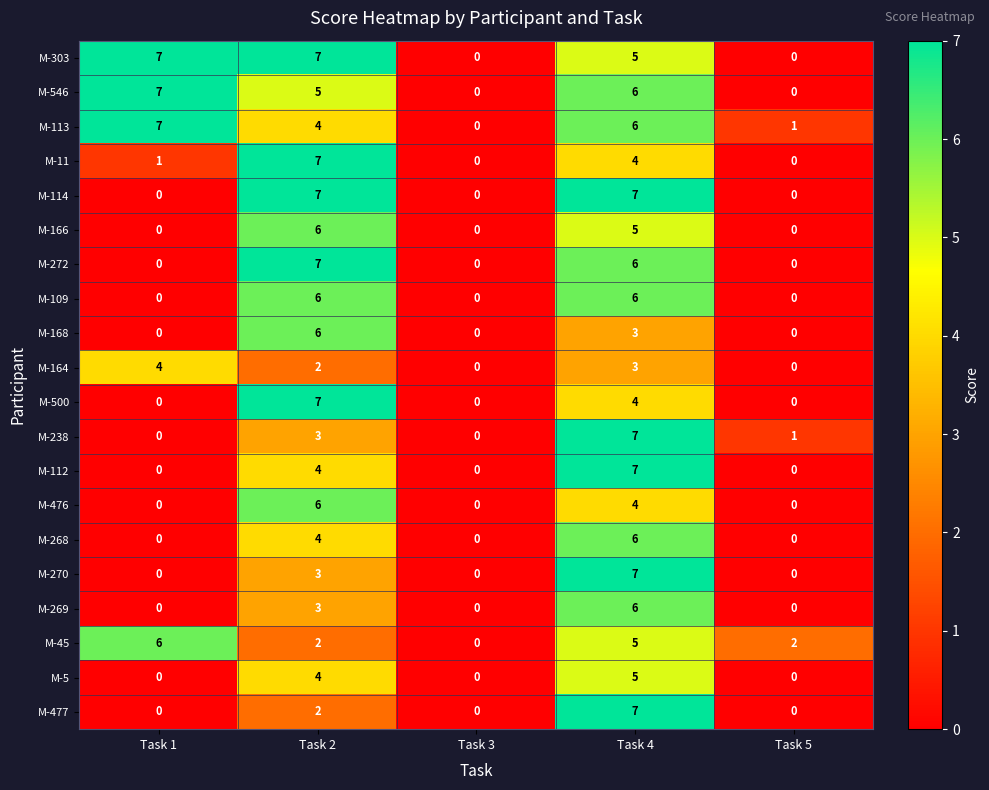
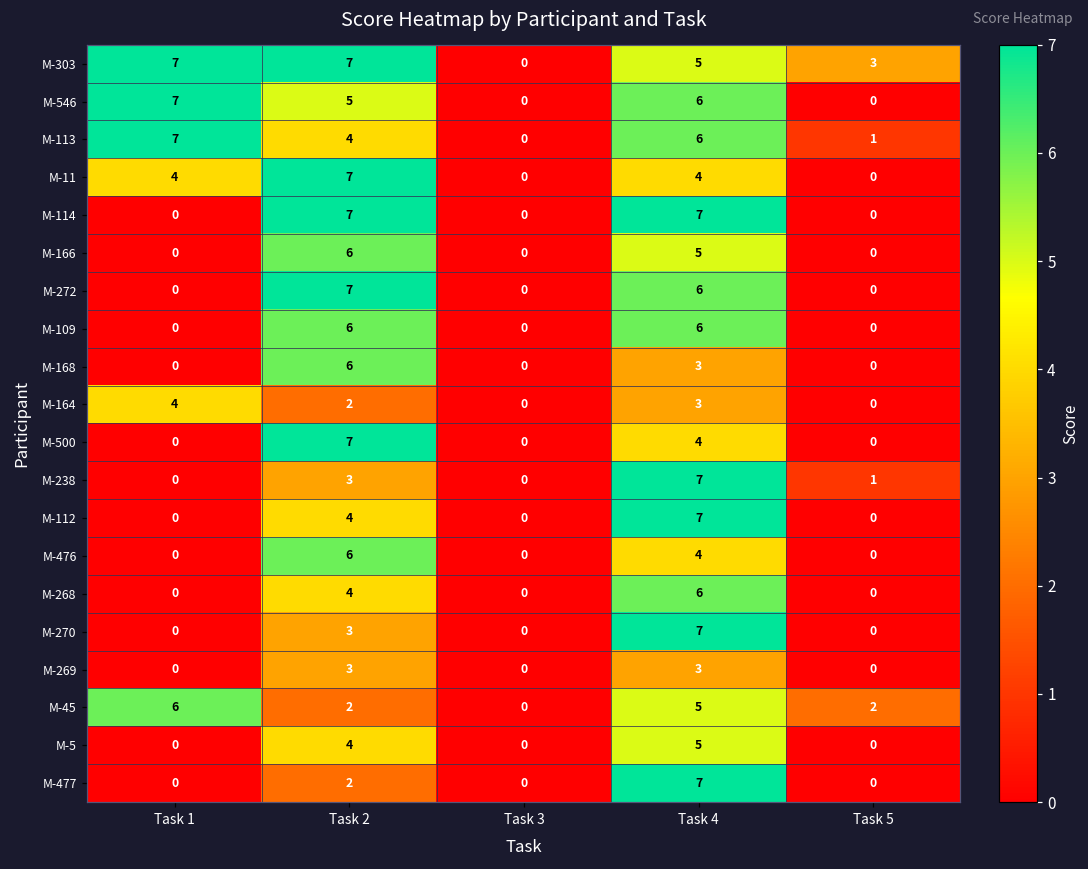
  {
    "М-303": {
      "Task 1": 7,
      "Task 2": 7,
      "Task 3": 0,
      "Task 4": 5,
-     "Task 5": 0
+     "Task 5": 3
    },
    "М-546": {
      "Task 1": 7,
      "Task 2": 5,
      "Task 3": 0,
      "Task 4": 6,
      "Task 5": 0
    },
    "М-113": {
      "Task 1": 7,
      "Task 2": 4,
      "Task 3": 0,
      "Task 4": 6,
      "Task 5": 1
    },
    "М-11": {
-     "Task 1": 1,
+     "Task 1": 4,
      "Task 2": 7,
      "Task 3": 0,
      "Task 4": 4,
      "Task 5": 0
    },
    "М-114": {
      "Task 1": 0,
      "Task 2": 7,
      "Task 3": 0,
      "Task 4": 7,
      "Task 5": 0
    },
    "М-166": {
      "Task 1": 0,
      "Task 2": 6,
      "Task 3": 0,
      "Task 4": 5,
      "Task 5": 0
    },
    "М-272": {
      "Task 1": 0,
      "Task 2": 7,
      "Task 3": 0,
      "Task 4": 6,
      "Task 5": 0
    },
    "М-109": {
      "Task 1": 0,
      "Task 2": 6,
      "Task 3": 0,
      "Task 4": 6,
      "Task 5": 0
    },
    "М-168": {
      "Task 1": 0,
      "Task 2": 6,
      "Task 3": 0,
      "Task 4": 3,
      "Task 5": 0
    },
    "М-164": {
      "Task 1": 4,
      "Task 2": 2,
      "Task 3": 0,
      "Task 4": 3,
      "Task 5": 0
    },
    "М-500": {
      "Task 1": 0,
      "Task 2": 7,
      "Task 3": 0,
      "Task 4": 4,
      "Task 5": 0
    },
    "М-238": {
      "Task 1": 0,
      "Task 2": 3,
      "Task 3": 0,
      "Task 4": 7,
      "Task 5": 1
    },
    "М-112": {
      "Task 1": 0,
      "Task 2": 4,
      "Task 3": 0,
      "Task 4": 7,
      "Task 5": 0
    },
    "М-476": {
      "Task 1": 0,
      "Task 2": 6,
      "Task 3": 0,
      "Task 4": 4,
      "Task 5": 0
    },
    "М-268": {
      "Task 1": 0,
      "Task 2": 4,
      "Task 3": 0,
      "Task 4": 6,
      "Task 5": 0
    },
    "М-270": {
      "Task 1": 0,
      "Task 2": 3,
      "Task 3": 0,
      "Task 4": 7,
      "Task 5": 0
    },
    "М-269": {
      "Task 1": 0,
      "Task 2": 3,
      "Task 3": 0,
-     "Task 4": 6,
+     "Task 4": 3,
      "Task 5": 0
    },
    "М-45": {
      "Task 1": 6,
      "Task 2": 2,
      "Task 3": 0,
      "Task 4": 5,
      "Task 5": 2
    },
    "М-5": {
      "Task 1": 0,
      "Task 2": 4,
      "Task 3": 0,
      "Task 4": 5,
      "Task 5": 0
    },
    "М-477": {
      "Task 1": 0,
      "Task 2": 2,
      "Task 3": 0,
      "Task 4": 7,
      "Task 5": 0
    }
  }
